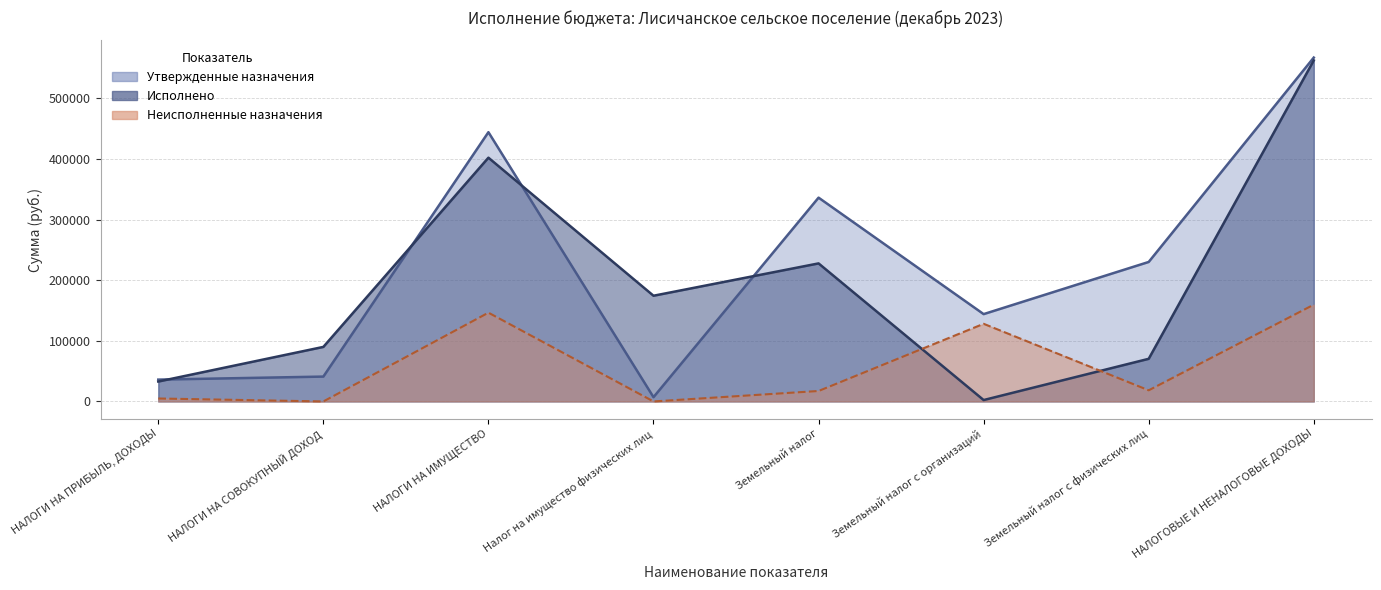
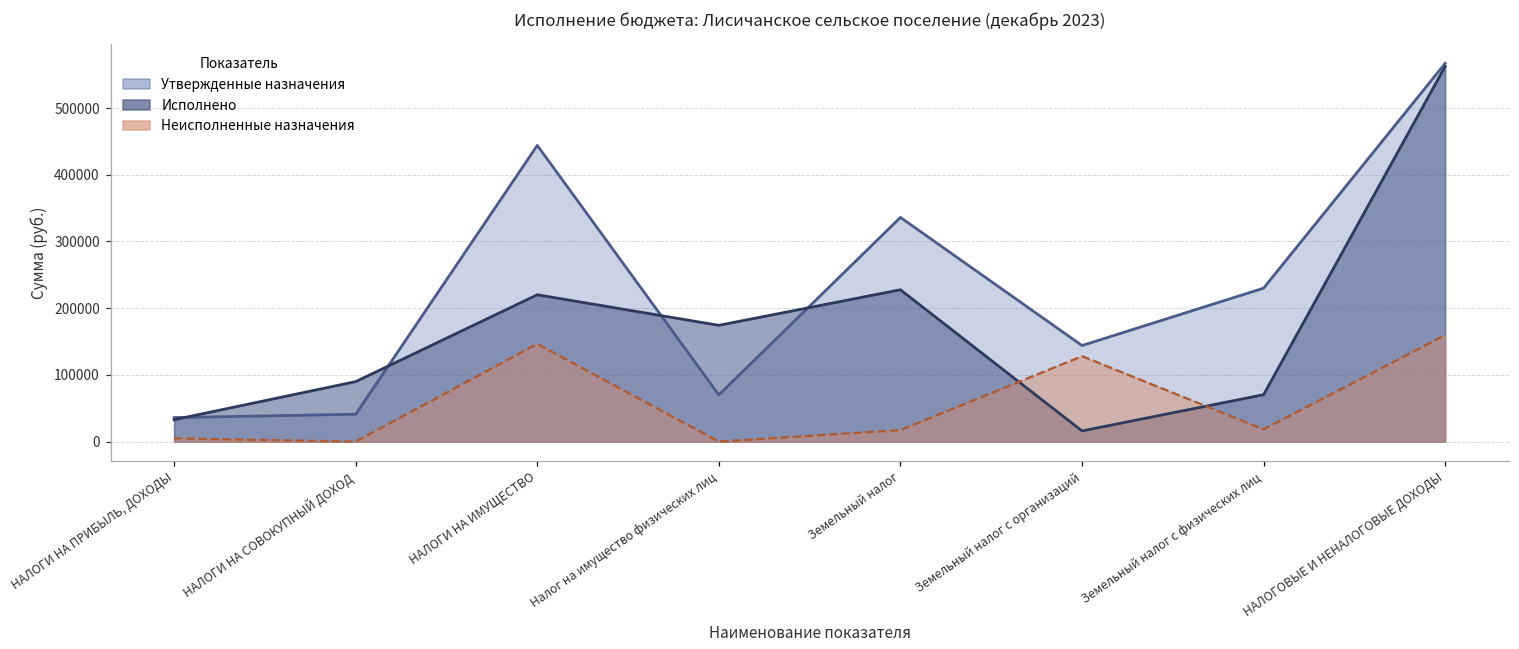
  {
    "Утвержденные назначения": {
      "НАЛОГИ НА СОВОКУПНЫЙ ДОХОД": 40000,
      "НАЛОГИ НА ИМУЩЕСТВО": 440000,
-     "Налог на имущество физических лиц": 10000,
+     "Налог на имущество физических лиц": 70000,
      "Земельный налог": 340000,
      "Земельный налог с организаций": 140000,
      "Земельный налог с физических лиц": 230000,
      "НАЛОГОВЫЕ И НЕНАЛОГОВЫЕ ДОХОДЫ": 570000
    },
    "Исполнено": {
      "НАЛОГИ НА СОВОКУПНЫЙ ДОХОД": 90000,
-     "НАЛОГИ НА ИМУЩЕСТВО": 400000,
+     "НАЛОГИ НА ИМУЩЕСТВО": 220000,
      "Налог на имущество физических лиц": 170000,
      "Земельный налог": 230000,
-     "Земельный налог с организаций": 0,
+     "Земельный налог с организаций": 20000,
      "Земельный налог с физических лиц": 70000,
      "НАЛОГОВЫЕ И НЕНАЛОГОВЫЕ ДОХОДЫ": 560000
    },
    "Неисполненные назначения": {
      "НАЛОГИ НА ПРИБЫЛЬ, ДОХОДЫ": 0,
      "НАЛОГИ НА СОВОКУПНЫЙ ДОХОД": 0,
      "НАЛОГИ НА ИМУЩЕСТВО": 150000,
      "Налог на имущество физических лиц": 0,
      "Земельный налог": 20000,
      "Земельный налог с организаций": 130000,
      "Земельный налог с физических лиц": 20000,
      "НАЛОГОВЫЕ И НЕНАЛОГОВЫЕ ДОХОДЫ": 160000
    }
  }
